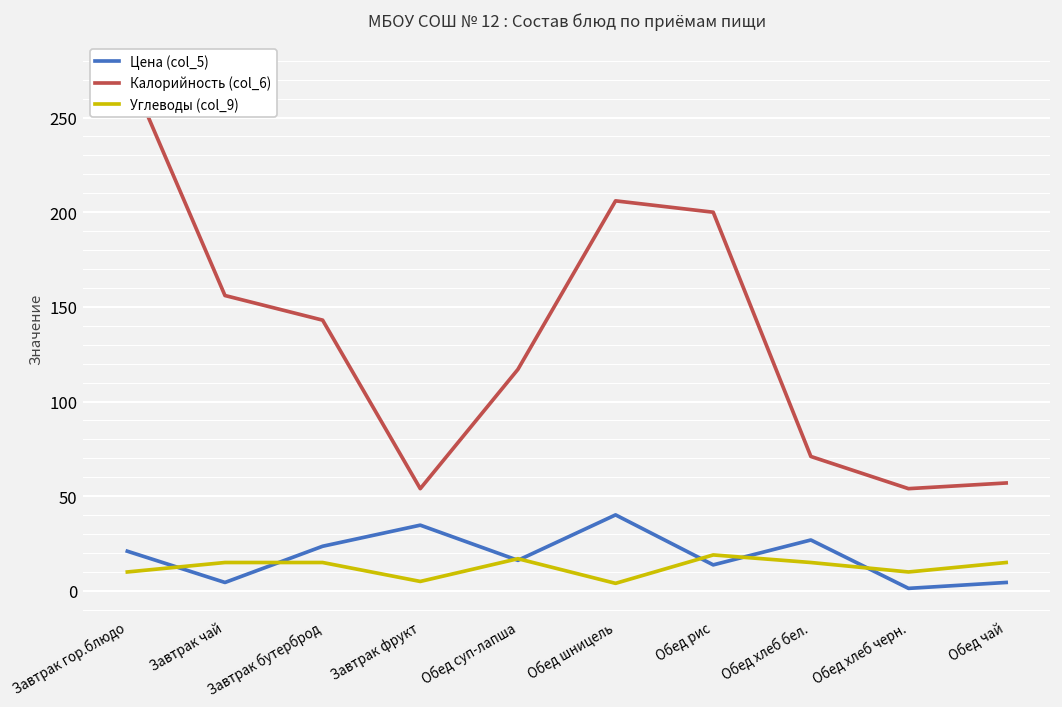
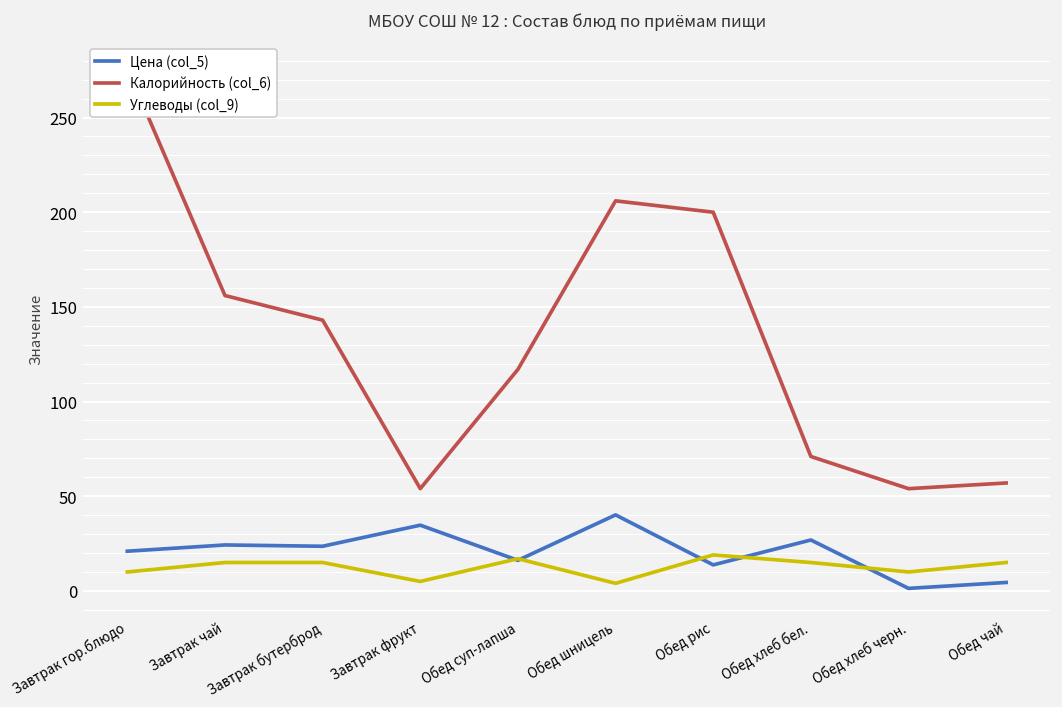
  {
    "Цена (col_5)": {
      "Завтрак гор.блюдо": 21,
-     "Завтрак чай": 4,
+     "Завтрак чай": 24,
      "Завтрак бутерброд": 24,
      "Завтрак фрукт": 35,
      "Обед шницель": 40,
      "Обед рис": 14,
      "Обед хлеб бел.": 27,
      "Обед хлеб черн.": 1,
      "Обед чай": 4
    },
    "Калорийность (col_6)": {
      "Завтрак чай": 156,
      "Завтрак бутерброд": 143,
      "Завтрак фрукт": 54,
      "Обед суп-лапша": 117,
      "Обед шницель": 206,
      "Обед рис": 200,
      "Обед хлеб бел.": 71,
      "Обед хлеб черн.": 54,
      "Обед чай": 57
    },
    "Углеводы (col_9)": {
      "Завтрак гор.блюдо": 10,
      "Завтрак чай": 15,
      "Завтрак бутерброд": 15,
      "Завтрак фрукт": 5,
      "Обед шницель": 4,
      "Обед рис": 19,
      "Обед хлеб бел.": 15,
      "Обед хлеб черн.": 10,
      "Обед чай": 15
    }
  }
